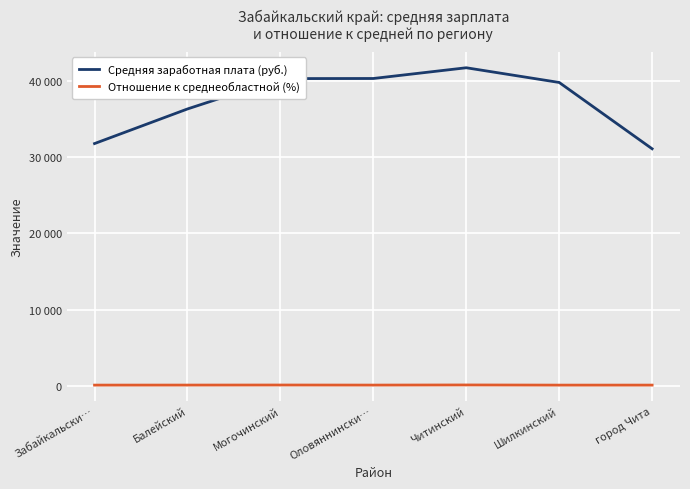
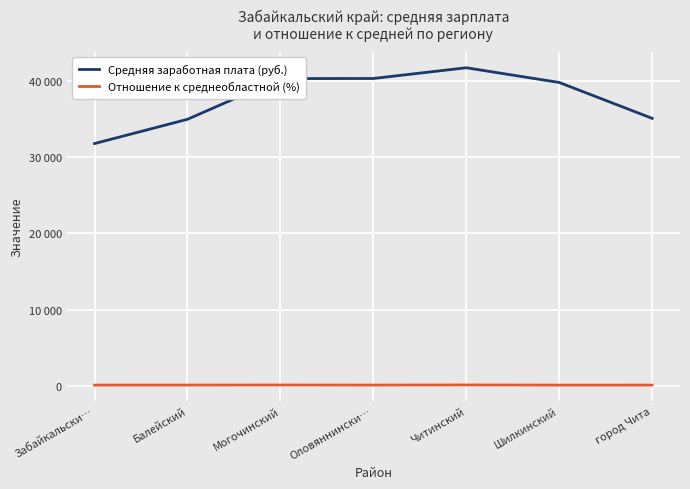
  {
    "Средняя заработная плата (руб.)": {
      "Забайкальски…": 32000,
-     "Балейский": 36000,
+     "Балейский": 35000,
      "Оловяннински…": 40000,
      "Читинский": 42000,
      "Шилкинский": 40000,
-     "город Чита": 31000
+     "город Чита": 35000
    },
    "Отношение к среднеобластной (%)": {
      "Забайкальски…": 0,
      "Балейский": 0,
      "Могочинский": 0,
      "Оловяннински…": 0,
      "Читинский": 0,
      "Шилкинский": 0,
      "город Чита": 0
    }
  }
